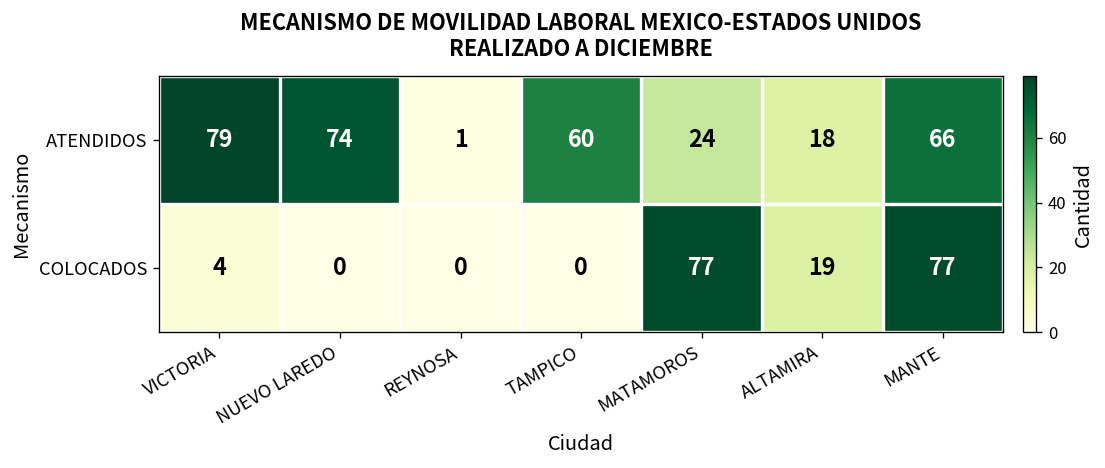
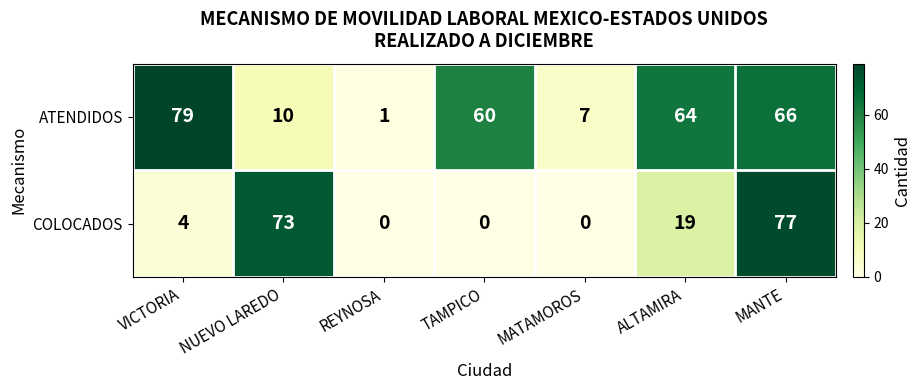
  {
    "ATENDIDOS": {
      "VICTORIA": 79,
-     "NUEVO LAREDO": 74,
+     "NUEVO LAREDO": 10,
      "REYNOSA": 1,
      "TAMPICO": 60,
-     "MATAMOROS": 24,
-     "ALTAMIRA": 18,
+     "MATAMOROS": 7,
+     "ALTAMIRA": 64,
      "MANTE": 66
    },
    "COLOCADOS": {
      "VICTORIA": 4,
-     "NUEVO LAREDO": 0,
+     "NUEVO LAREDO": 73,
      "REYNOSA": 0,
      "TAMPICO": 0,
-     "MATAMOROS": 77,
+     "MATAMOROS": 0,
      "ALTAMIRA": 19,
      "MANTE": 77
    }
  }
